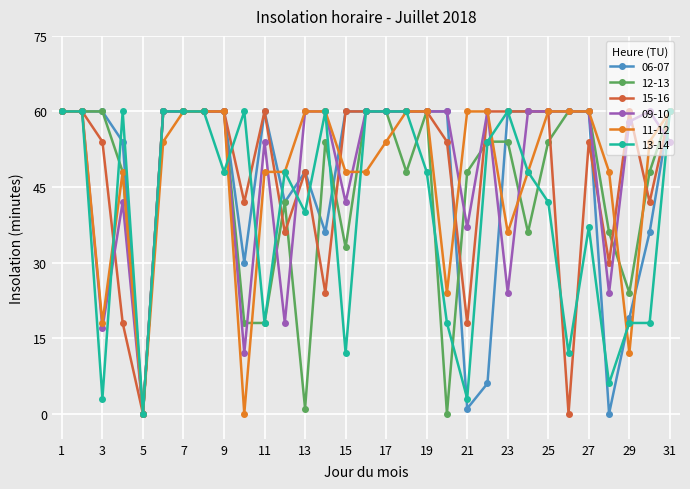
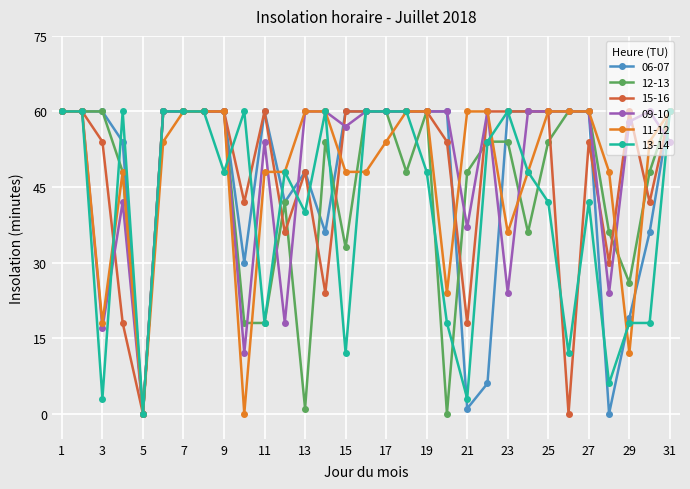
  {
    "06-07": {
      "21": 1,
      "29": 19
    },
    "12-13": {
      "13": 1,
      "15": 33,
      "21": 48,
      "23": 54,
      "25": 54,
-     "29": 24
+     "29": 26
    },
    "09-10": {
      "3": 17,
      "11": 54,
-     "15": 42,
+     "15": 57,
      "21": 37,
      "23": 24
    },
    "13-14": {
      "3": 3,
      "9": 48,
      "13": 40,
      "15": 12,
      "19": 48,
      "21": 3,
      "25": 42,
-     "27": 37,
+     "27": 42,
      "29": 18
    }
  }
